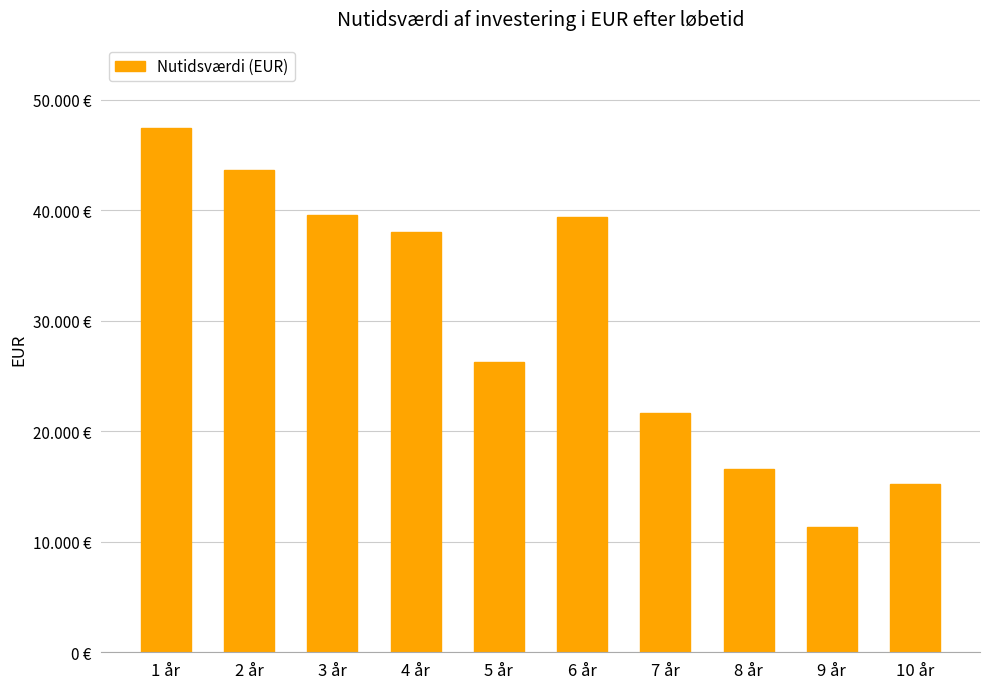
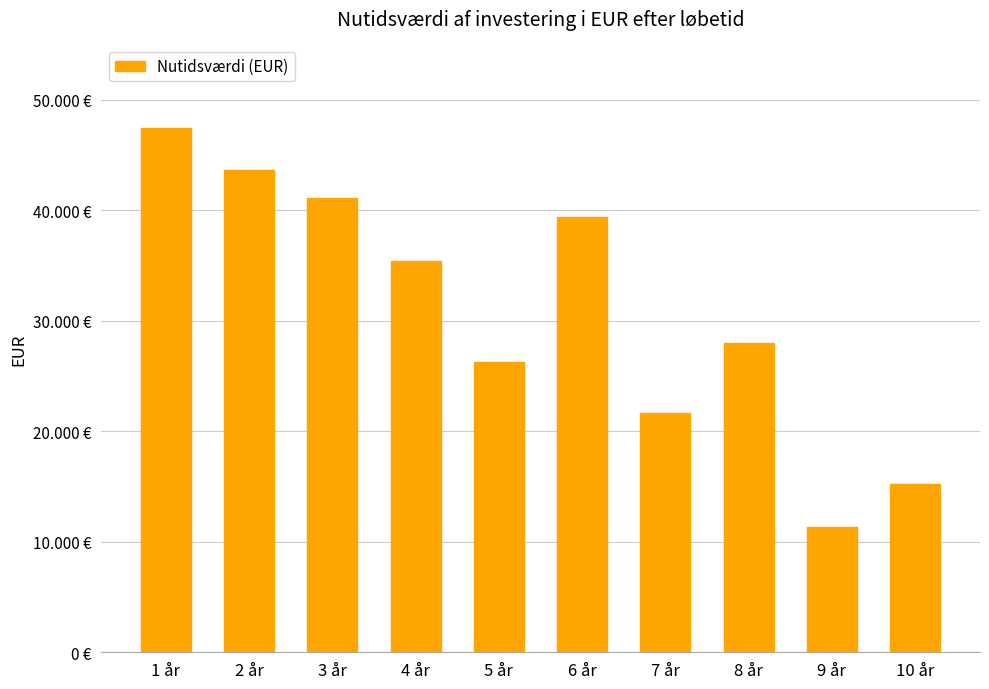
  {
    "1 år": "47.4 €",
    "2 år": "43.6 €",
-   "3 år": "39.6 €",
-   "4 år": "38.0 €",
+   "3 år": "41.1 €",
+   "4 år": "35.4 €",
    "5 år": "26.3 €",
    "6 år": "39.4 €",
    "7 år": "21.6 €",
-   "8 år": "16.6 €",
+   "8 år": "28.0 €",
    "9 år": "11.3 €",
    "10 år": "15.3 €"
  }
